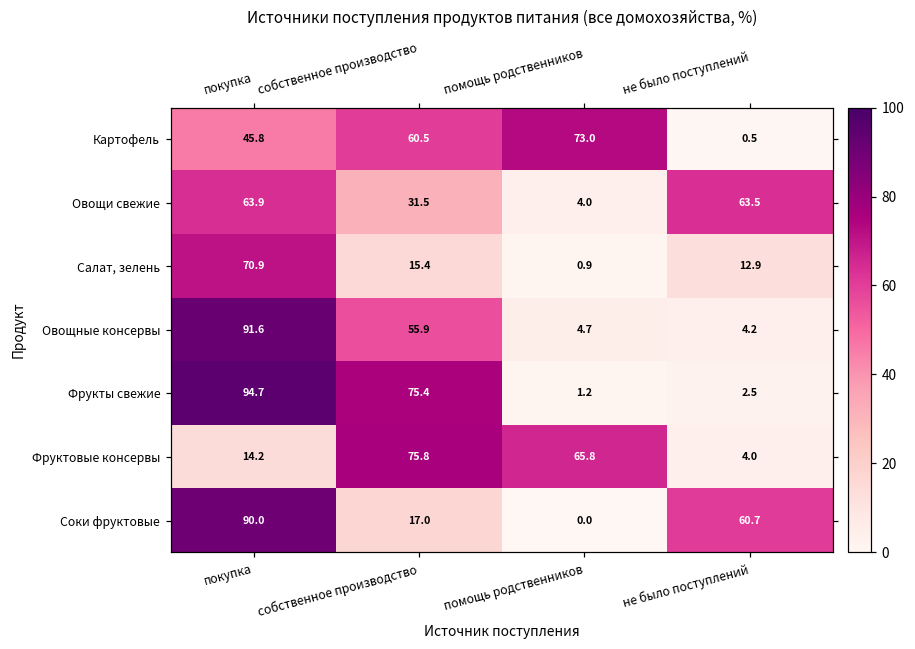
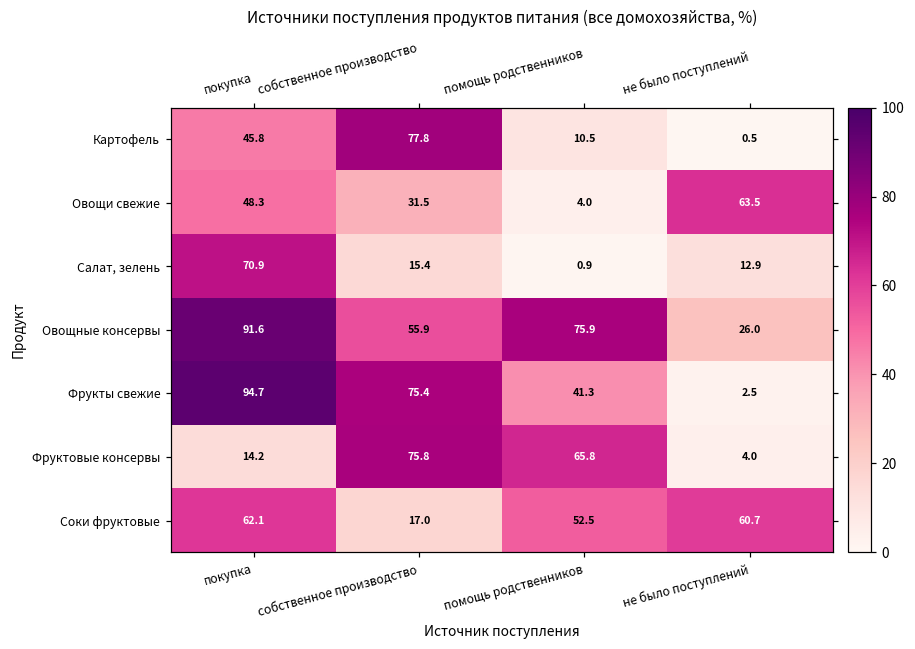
  {
    "Картофель": {
      "покупка": 45.8,
-     "собственное производство": 60.5,
-     "помощь родственников": 73.0,
+     "собственное производство": 77.8,
+     "помощь родственников": 10.5,
      "не было поступлений": 0.5
    },
    "Овощи свежие": {
-     "покупка": 63.9,
+     "покупка": 48.3,
      "собственное производство": 31.5,
      "помощь родственников": 4.0,
      "не было поступлений": 63.5
    },
    "Салат, зелень": {
      "покупка": 70.9,
      "собственное производство": 15.4,
      "помощь родственников": 0.9,
      "не было поступлений": 12.9
    },
    "Овощные консервы": {
      "покупка": 91.6,
      "собственное производство": 55.9,
-     "помощь родственников": 4.7,
-     "не было поступлений": 4.2
+     "помощь родственников": 75.9,
+     "не было поступлений": 26.0
    },
    "Фрукты свежие": {
      "покупка": 94.7,
      "собственное производство": 75.4,
-     "помощь родственников": 1.2,
+     "помощь родственников": 41.3,
      "не было поступлений": 2.5
    },
    "Фруктовые консервы": {
      "покупка": 14.2,
      "собственное производство": 75.8,
      "помощь родственников": 65.8,
      "не было поступлений": 4.0
    },
    "Соки фруктовые": {
-     "покупка": 90.0,
+     "покупка": 62.1,
      "собственное производство": 17.0,
-     "помощь родственников": 0.0,
+     "помощь родственников": 52.5,
      "не было поступлений": 60.7
    }
  }
